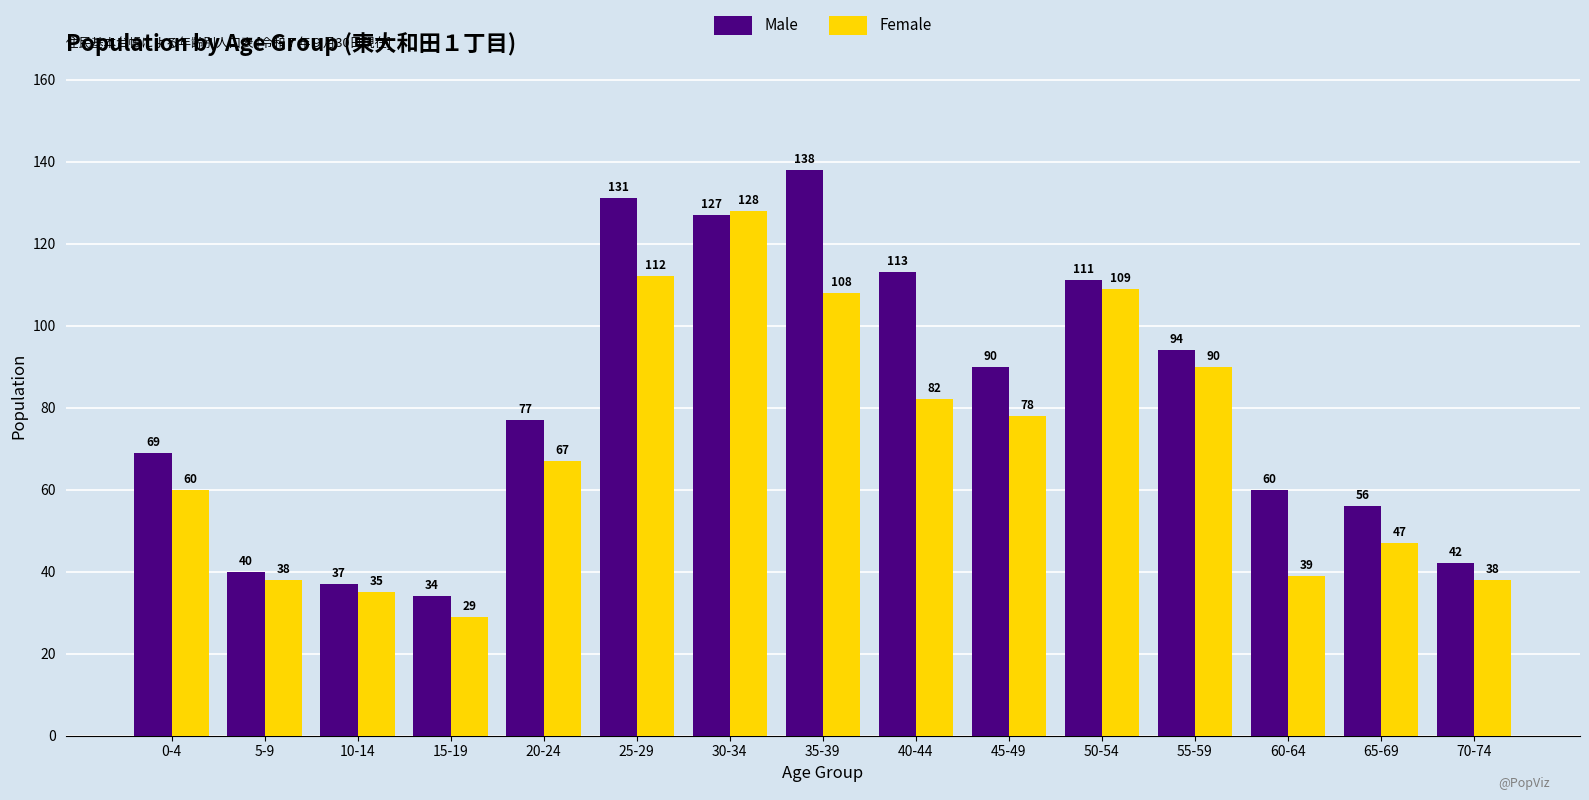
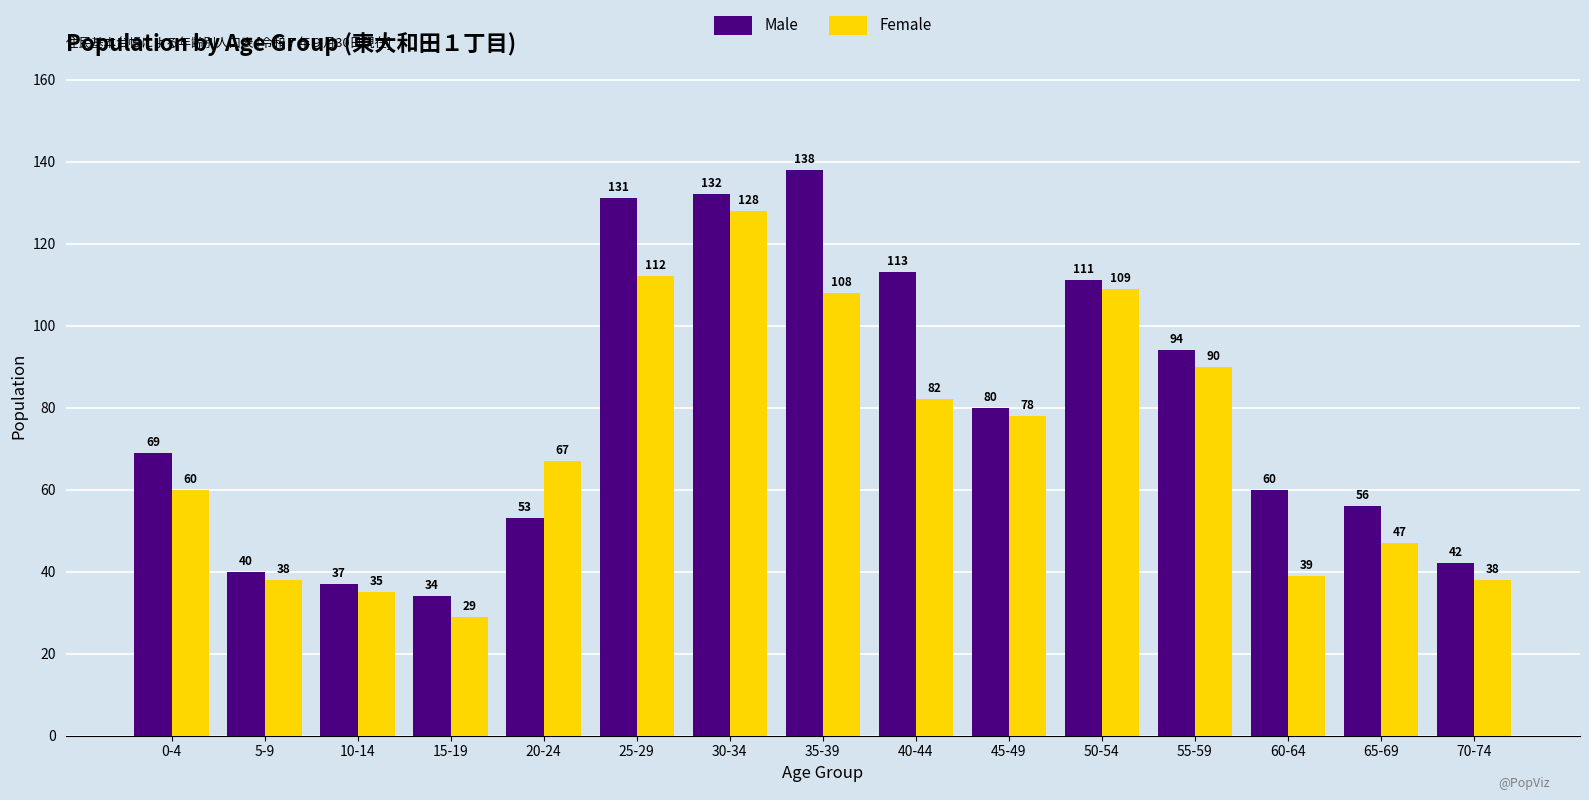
  {
    "Male": {
      "0-4": 69,
      "5-9": 40,
      "10-14": 37,
      "15-19": 34,
-     "20-24": 77,
+     "20-24": 53,
      "25-29": 131,
-     "30-34": 127,
+     "30-34": 132,
      "35-39": 138,
      "40-44": 113,
-     "45-49": 90,
+     "45-49": 80,
      "50-54": 111,
      "55-59": 94,
      "60-64": 60,
      "65-69": 56,
      "70-74": 42
    },
    "Female": {
      "0-4": 60,
      "5-9": 38,
      "10-14": 35,
      "15-19": 29,
      "20-24": 67,
      "25-29": 112,
      "30-34": 128,
      "35-39": 108,
      "40-44": 82,
      "45-49": 78,
      "50-54": 109,
      "55-59": 90,
      "60-64": 39,
      "65-69": 47,
      "70-74": 38
    }
  }
